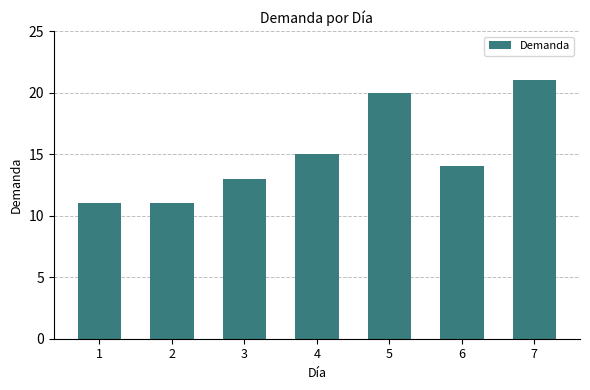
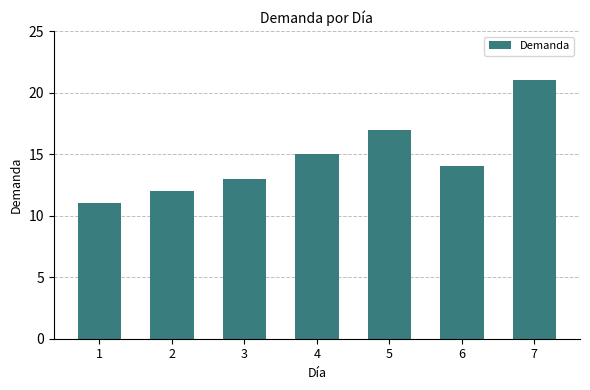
  {
    "1": 11,
-   "2": 11,
+   "2": 12,
    "3": 13,
    "4": 15,
-   "5": 20,
+   "5": 17,
    "6": 14,
    "7": 21
  }
